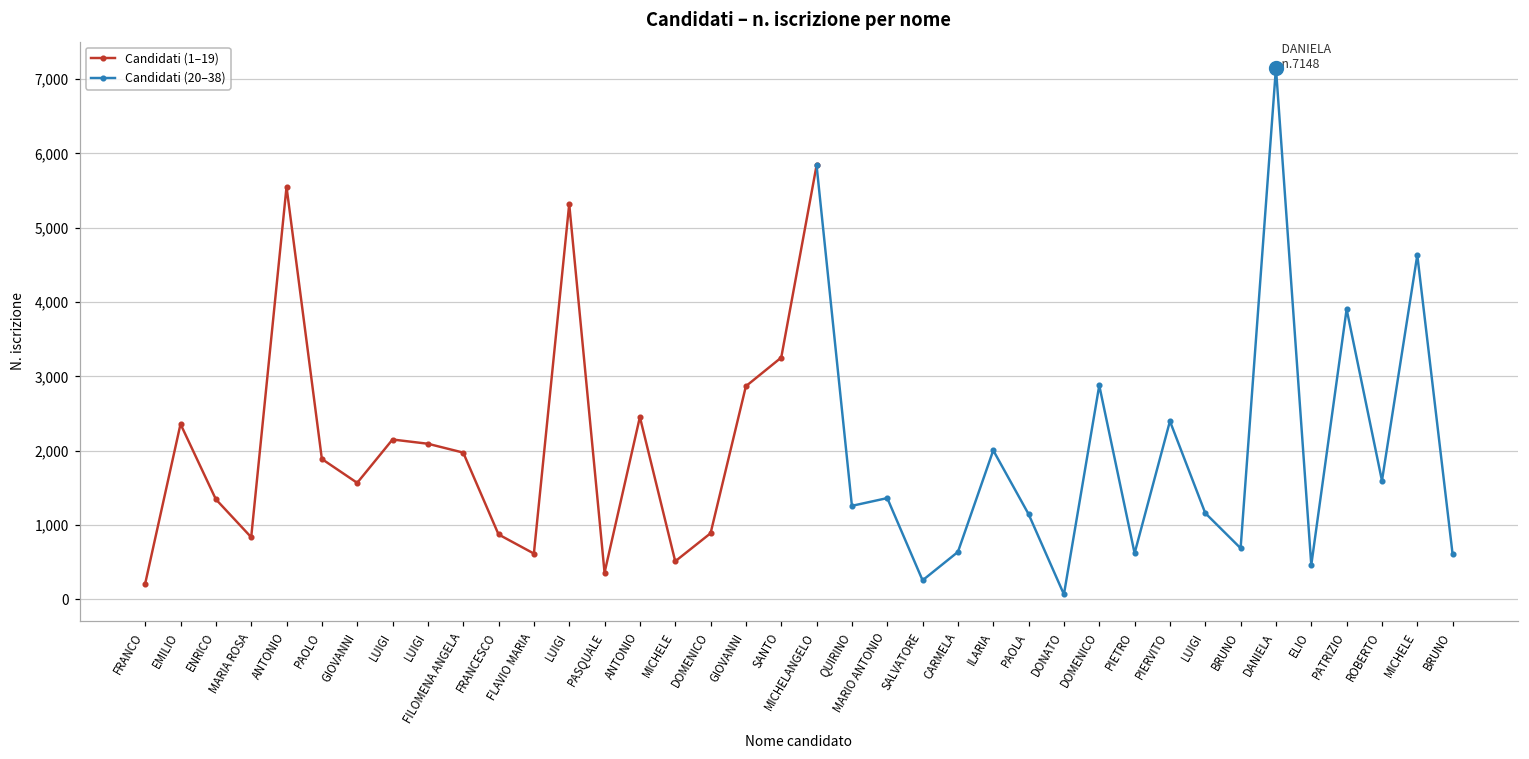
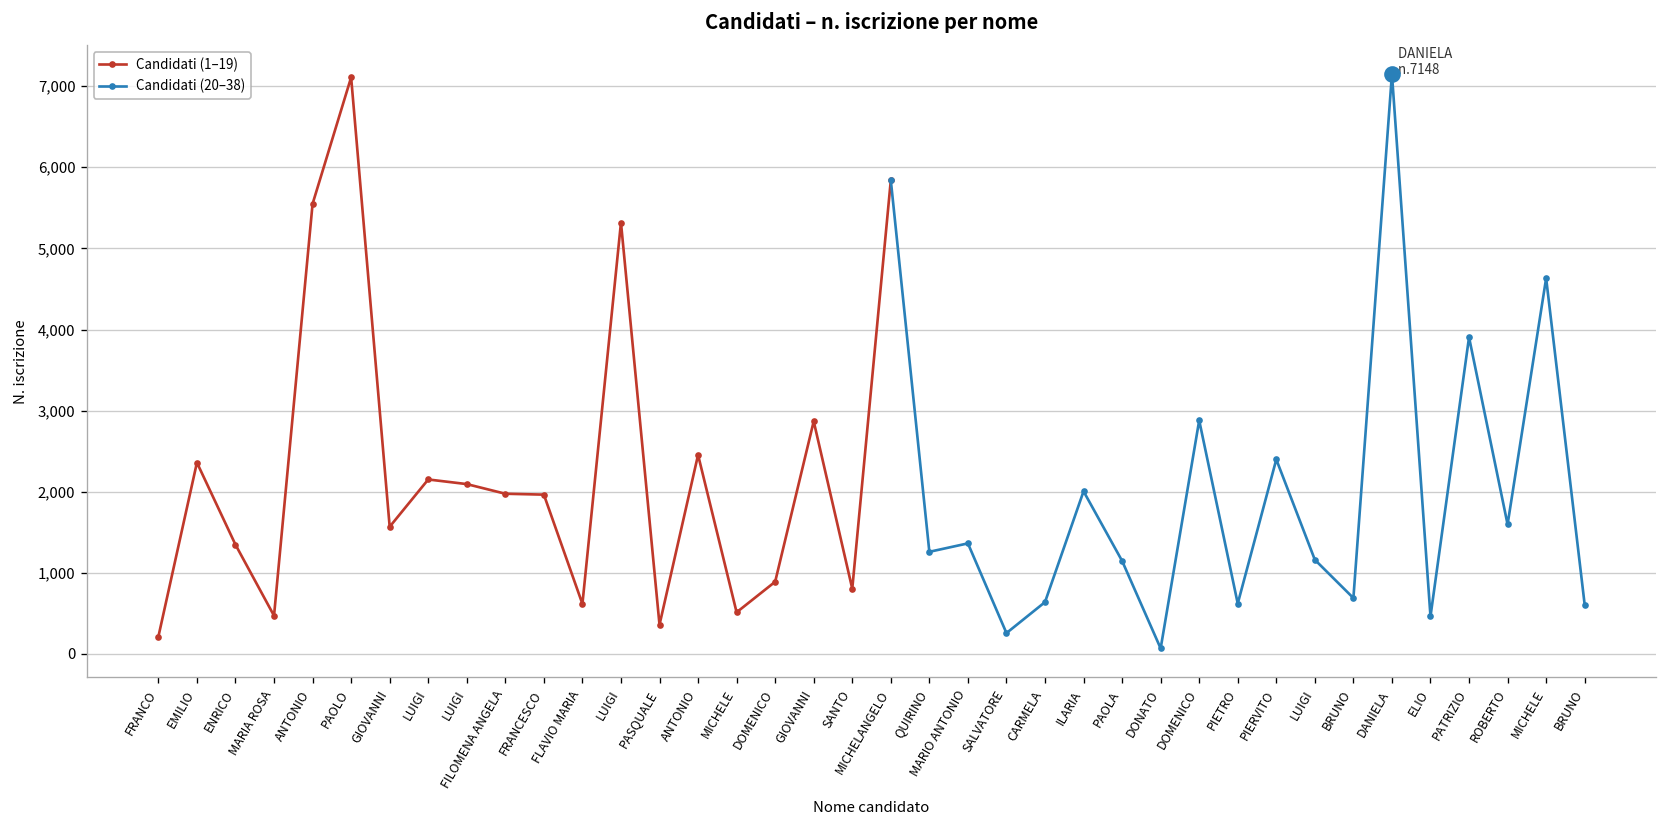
  {
    "Candidati (1–19)": {
      "FRANCO": "200",
      "EMILIO": "2,400",
      "ENRICO": "1,300",
-     "MARIA ROSA": "800",
-     "PAOLO": "1,900",
+     "MARIA ROSA": "500",
+     "PAOLO": "7,100",
      "FILOMENA ANGELA": "2,000",
-     "FRANCESCO": "900",
+     "FRANCESCO": "2,000",
      "FLAVIO MARIA": "600",
      "PASQUALE": "400",
      "MICHELE": "500",
      "DOMENICO": "900",
-     "SANTO": "3,300"
+     "SANTO": "800"
    }
  }
